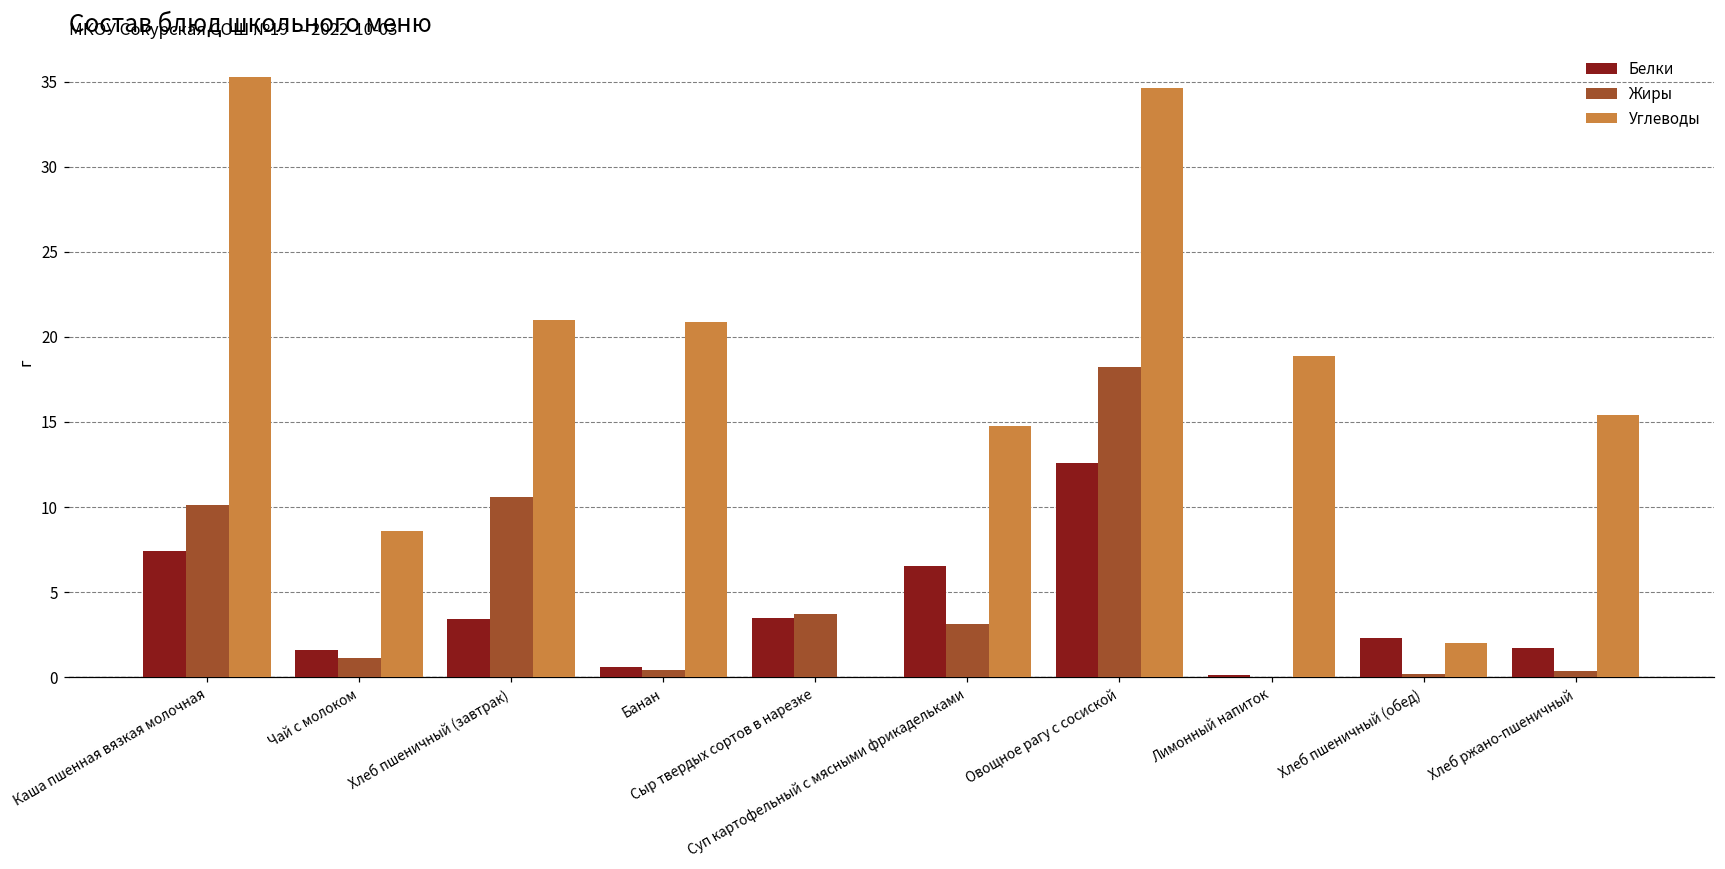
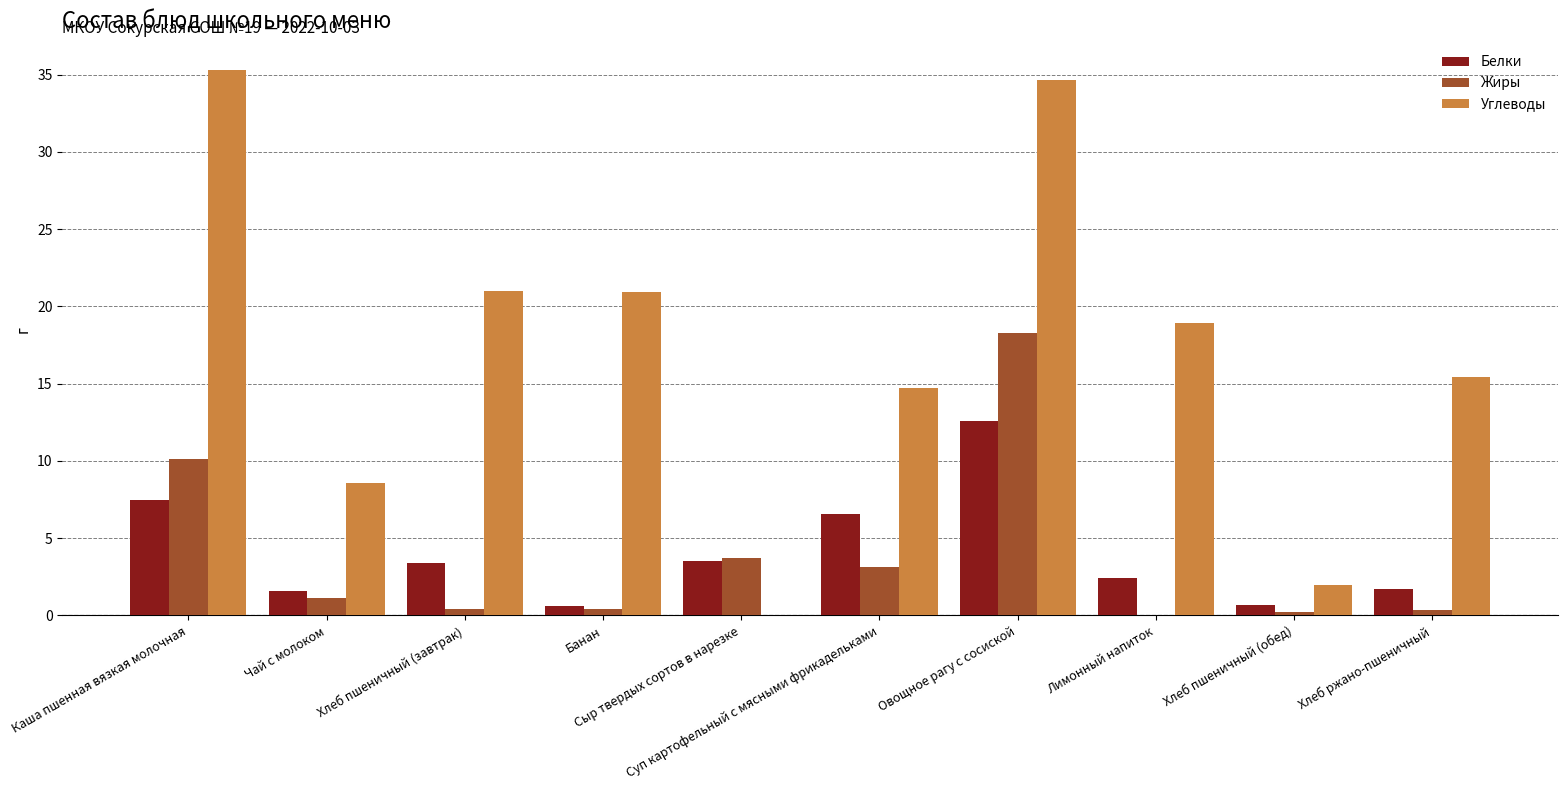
  {
    "Белки": {
      "Каша пшенная вязкая молочная": 7.4,
      "Чай с молоком": 1.6,
      "Хлеб пшеничный (завтрак)": 3.4,
      "Банан": 0.6,
      "Сыр твердых сортов в нарезке": 3.5,
      "Суп картофельный с мясными фрикадельками": 6.5,
      "Овощное рагу с сосиской": 12.6,
-     "Лимонный напиток": 0.1,
-     "Хлеб пшеничный (обед)": 2.3,
+     "Лимонный напиток": 2.4,
+     "Хлеб пшеничный (обед)": 0.7,
      "Хлеб ржано-пшеничный": 1.7
    },
    "Жиры": {
      "Каша пшенная вязкая молочная": 10.1,
      "Чай с молоком": 1.1,
-     "Хлеб пшеничный (завтрак)": 10.6,
+     "Хлеб пшеничный (завтрак)": 0.4,
      "Банан": 0.4,
      "Сыр твердых сортов в нарезке": 3.7,
      "Суп картофельный с мясными фрикадельками": 3.1,
      "Овощное рагу с сосиской": 18.3,
      "Лимонный напиток": 0.0,
      "Хлеб пшеничный (обед)": 0.2,
      "Хлеб ржано-пшеничный": 0.3
    },
    "Углеводы": {
      "Каша пшенная вязкая молочная": 35.3,
      "Чай с молоком": 8.6,
      "Хлеб пшеничный (завтрак)": 21.0,
      "Банан": 20.9,
      "Сыр твердых сортов в нарезке": 0.0,
      "Суп картофельный с мясными фрикадельками": 14.7,
      "Овощное рагу с сосиской": 34.6,
      "Лимонный напиток": 18.9,
      "Хлеб пшеничный (обед)": 2.0,
      "Хлеб ржано-пшеничный": 15.4
    }
  }
